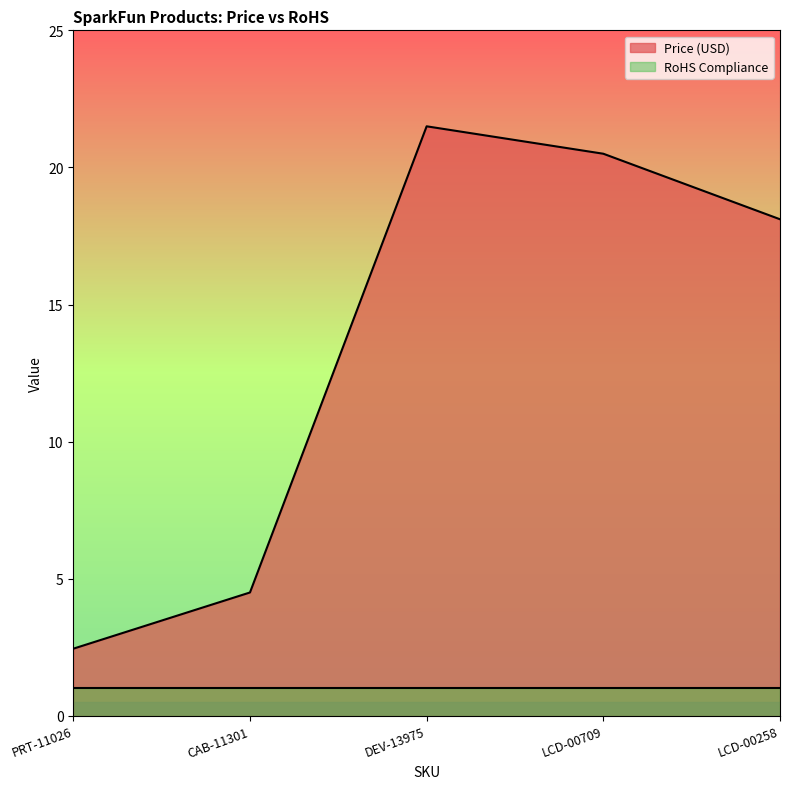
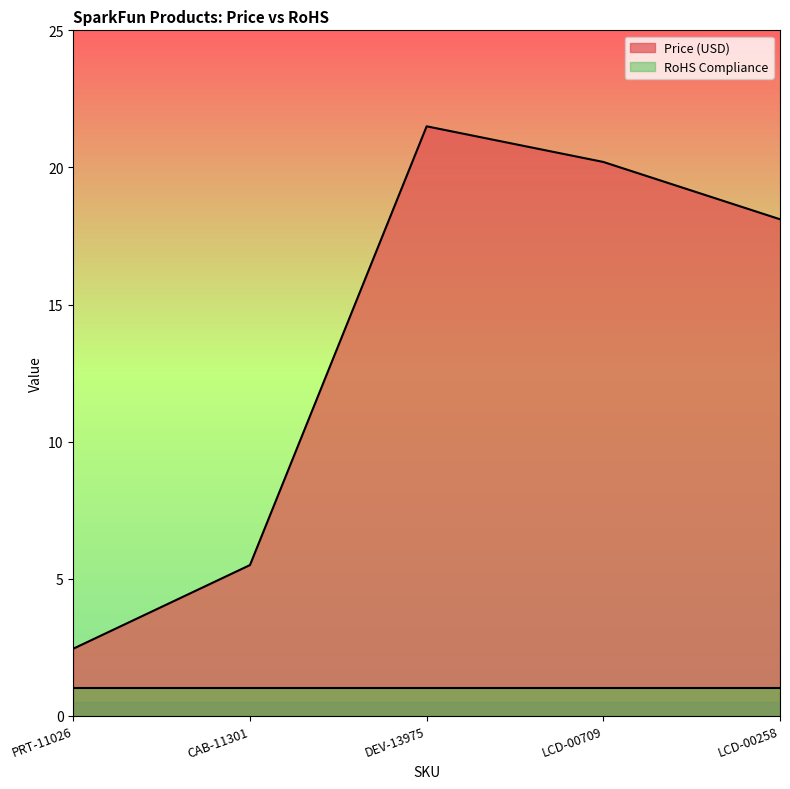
  {
    "Price (USD)": {
      "PRT-11026": 2.5,
-     "CAB-11301": 4.5,
+     "CAB-11301": 5.5,
      "DEV-13975": 21.5,
-     "LCD-00709": 20.5,
+     "LCD-00709": 20.2,
      "LCD-00258": 18.1
    },
    "RoHS Compliance": {
      "PRT-11026": 1.0,
      "CAB-11301": 1.0,
      "DEV-13975": 1.0,
      "LCD-00709": 1.0,
      "LCD-00258": 1.0
    }
  }
